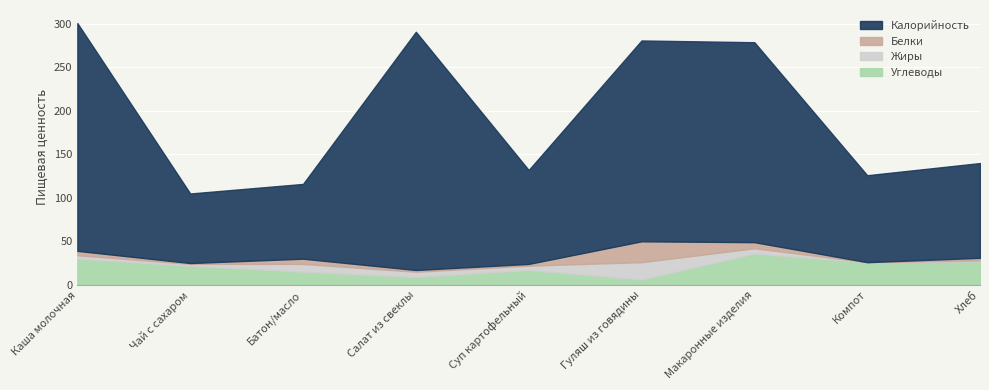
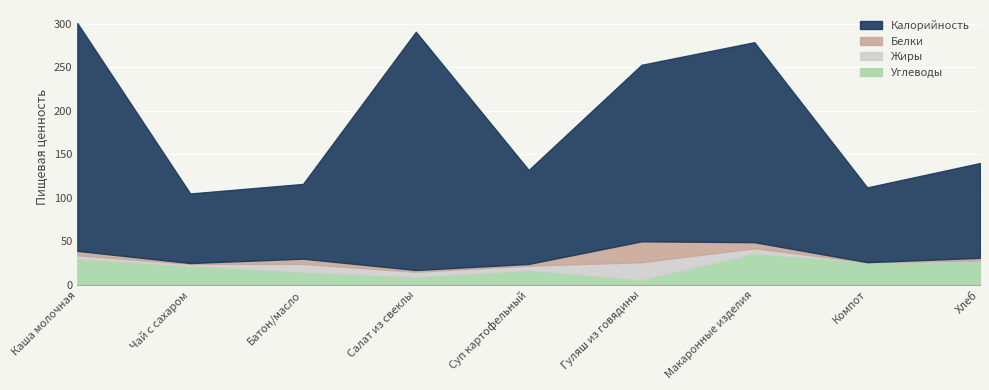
  {
    "Калорийность": {
      "Каша молочная": 260,
      "Чай с сахаром": 80,
      "Батон/масло": 90,
      "Салат из свеклы": 270,
      "Суп картофельный": 110,
-     "Гуляш из говядины": 230,
+     "Гуляш из говядины": 200,
      "Макаронные изделия": 230,
-     "Компот": 100,
+     "Компот": 90,
      "Хлеб": 110
    }
  }
